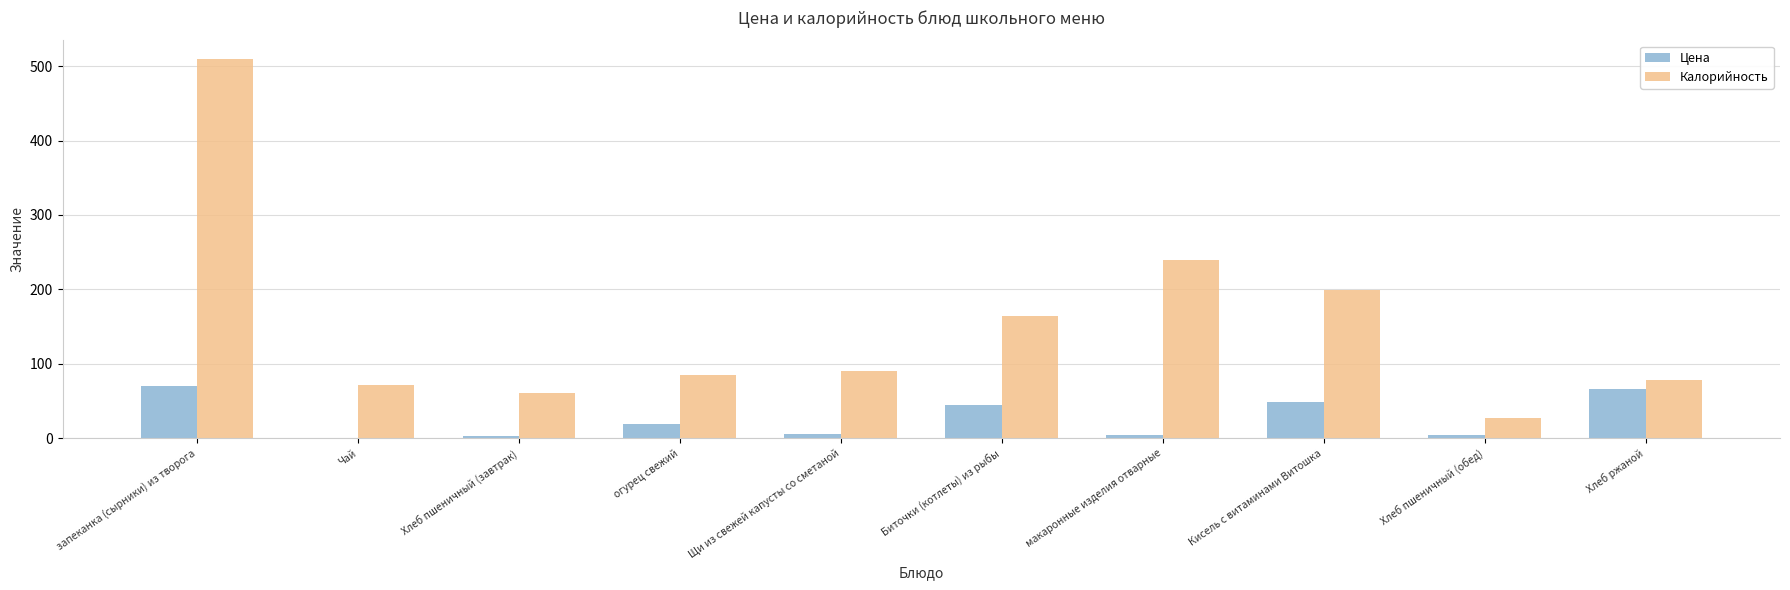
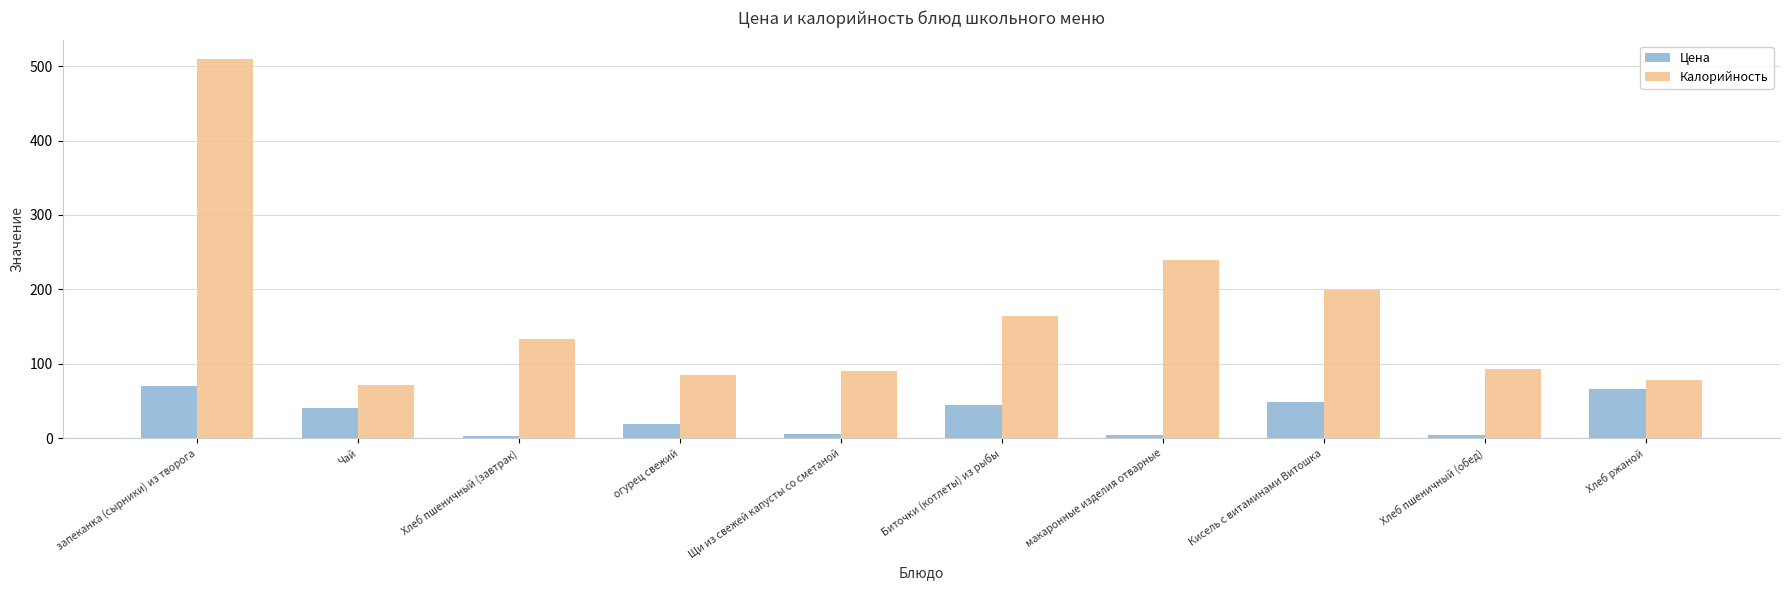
  {
    "Цена": {
      "запеканка (сырники) из творога": 70,
-     "Чай": 0,
+     "Чай": 40,
      "огурец свежий": 20,
      "Щи из свежей капусты со сметаной": 10,
      "Биточки (котлеты) из рыбы": 40,
      "макаронные изделия отварные": 0,
      "Кисель с витаминами Витошка": 50,
      "Хлеб пшеничный (обед)": 0,
      "Хлеб ржаной": 70
    },
    "Калорийность": {
      "запеканка (сырники) из творога": 510,
      "Чай": 70,
-     "Хлеб пшеничный (завтрак)": 60,
+     "Хлеб пшеничный (завтрак)": 130,
      "огурец свежий": 90,
      "Щи из свежей капусты со сметаной": 90,
      "Биточки (котлеты) из рыбы": 160,
      "макаронные изделия отварные": 240,
      "Кисель с витаминами Витошка": 200,
-     "Хлеб пшеничный (обед)": 30,
+     "Хлеб пшеничный (обед)": 90,
      "Хлеб ржаной": 80
    }
  }
